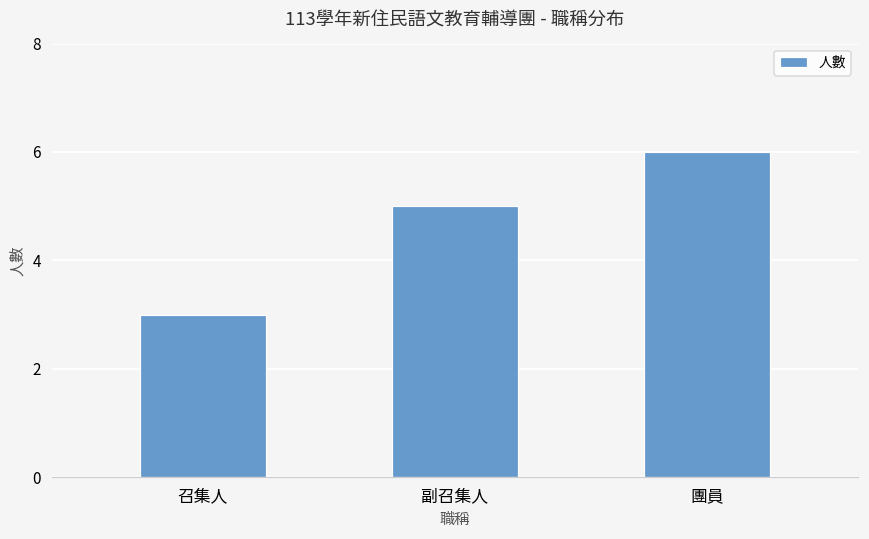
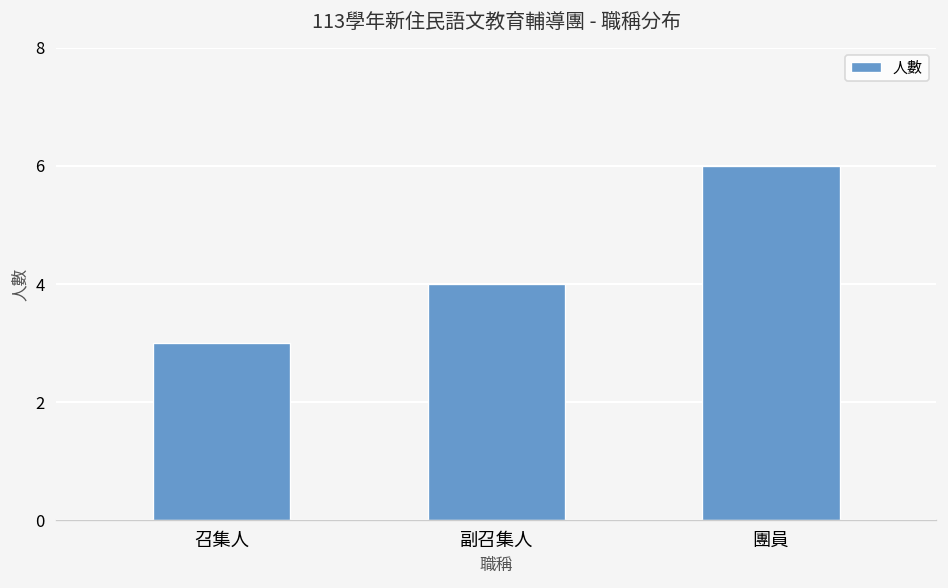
  {
    "召集人": 3,
-   "副召集人": 5,
+   "副召集人": 4,
    "團員": 6
  }
